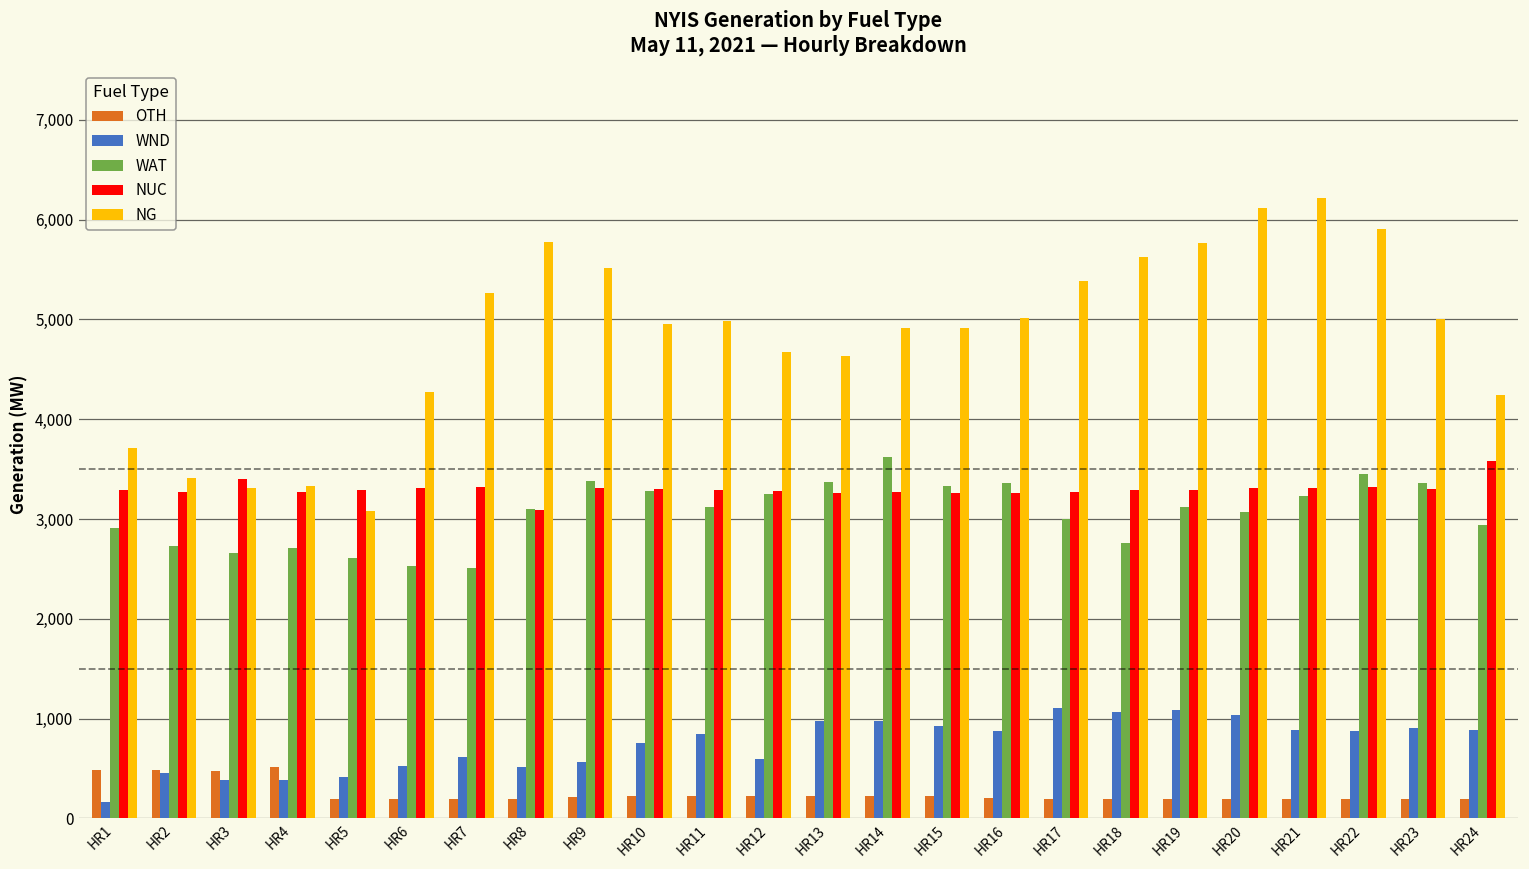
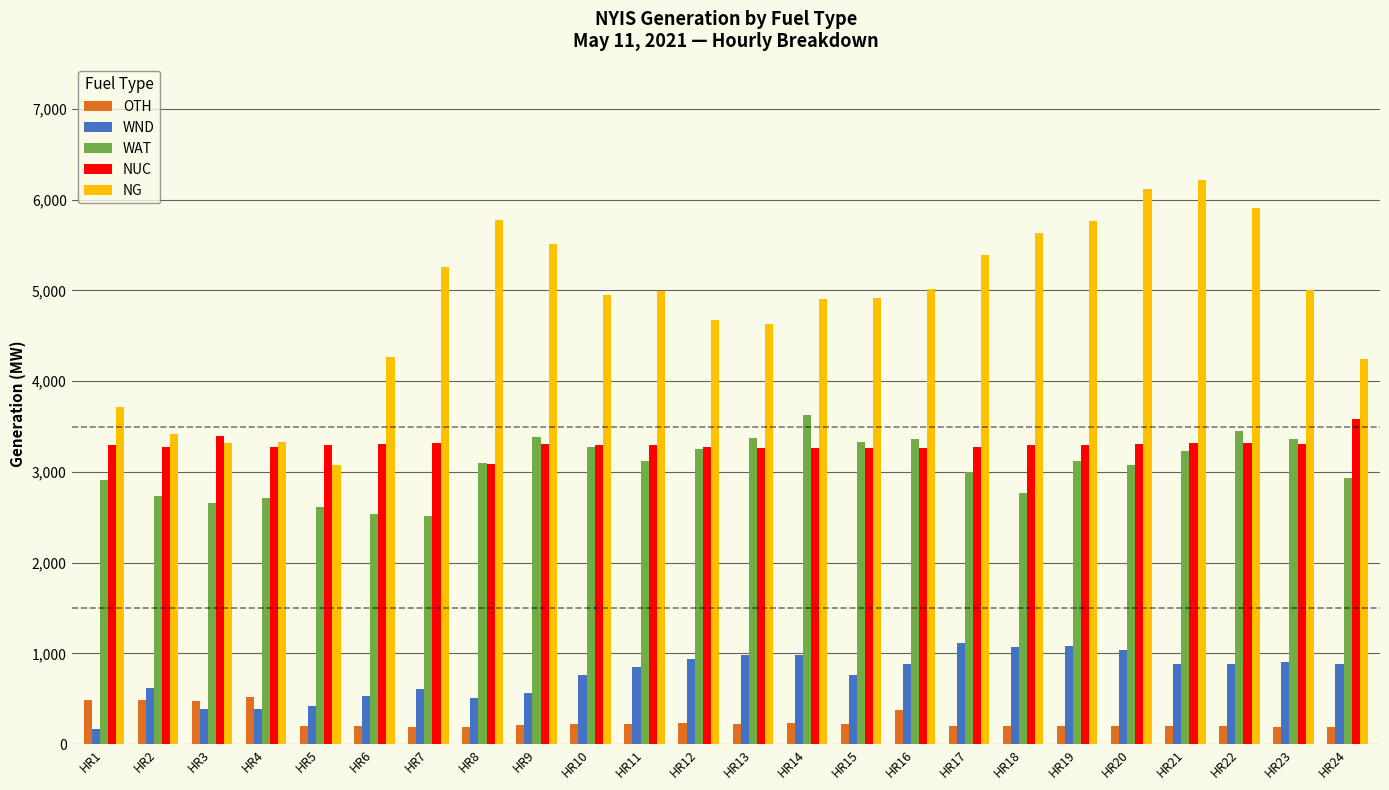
  {
    "OTH": {
      "HR1": "500",
      "HR2": "500",
      "HR3": "500",
      "HR4": "500",
      "HR5": "200",
      "HR6": "200",
      "HR7": "200",
      "HR8": "200",
      "HR9": "200",
      "HR10": "200",
      "HR11": "200",
      "HR12": "200",
      "HR13": "200",
      "HR14": "200",
      "HR15": "200",
-     "HR16": "200",
+     "HR16": "400",
      "HR17": "200",
      "HR18": "200",
      "HR19": "200",
      "HR20": "200",
      "HR21": "200",
      "HR22": "200",
      "HR23": "200",
      "HR24": "200"
    },
    "WND": {
      "HR1": "200",
-     "HR2": "500",
+     "HR2": "600",
      "HR3": "400",
      "HR4": "400",
      "HR5": "400",
      "HR6": "500",
      "HR7": "600",
      "HR8": "500",
      "HR9": "600",
      "HR10": "800",
      "HR11": "800",
-     "HR12": "600",
+     "HR12": "900",
      "HR13": "1,000",
      "HR14": "1,000",
-     "HR15": "900",
+     "HR15": "800",
      "HR16": "900",
      "HR17": "1,100",
      "HR18": "1,100",
      "HR19": "1,100",
      "HR20": "1,000",
      "HR21": "900",
      "HR22": "900",
      "HR23": "900",
      "HR24": "900"
    },
    "WAT": {
      "HR1": "2,900",
      "HR2": "2,700",
      "HR3": "2,700",
      "HR4": "2,700",
      "HR5": "2,600",
      "HR6": "2,500",
      "HR7": "2,500",
      "HR8": "3,100",
      "HR9": "3,400",
      "HR10": "3,300",
      "HR11": "3,100",
      "HR12": "3,200",
      "HR13": "3,400",
      "HR14": "3,600",
      "HR15": "3,300",
      "HR16": "3,400",
      "HR17": "3,000",
      "HR18": "2,800",
      "HR19": "3,100",
      "HR20": "3,100",
      "HR21": "3,200",
      "HR22": "3,500",
      "HR23": "3,400",
      "HR24": "2,900"
    },
    "NUC": {
      "HR1": "3,300",
      "HR2": "3,300",
      "HR3": "3,400",
      "HR4": "3,300",
      "HR5": "3,300",
      "HR6": "3,300",
      "HR7": "3,300",
      "HR8": "3,100",
      "HR9": "3,300",
      "HR10": "3,300",
      "HR11": "3,300",
      "HR12": "3,300",
      "HR13": "3,300",
      "HR14": "3,300",
      "HR15": "3,300",
      "HR16": "3,300",
      "HR17": "3,300",
      "HR18": "3,300",
      "HR19": "3,300",
      "HR20": "3,300",
      "HR21": "3,300",
      "HR22": "3,300",
      "HR23": "3,300",
      "HR24": "3,600"
    },
    "NG": {
      "HR1": "3,700",
      "HR2": "3,400",
      "HR3": "3,300",
      "HR4": "3,300",
      "HR5": "3,100",
      "HR6": "4,300",
      "HR7": "5,300",
      "HR8": "5,800",
      "HR9": "5,500",
      "HR10": "5,000",
      "HR11": "5,000",
      "HR12": "4,700",
      "HR13": "4,600",
      "HR14": "4,900",
      "HR15": "4,900",
      "HR16": "5,000",
      "HR17": "5,400",
      "HR18": "5,600",
      "HR19": "5,800",
      "HR20": "6,100",
      "HR21": "6,200",
      "HR22": "5,900",
      "HR23": "5,000",
      "HR24": "4,200"
    }
  }
